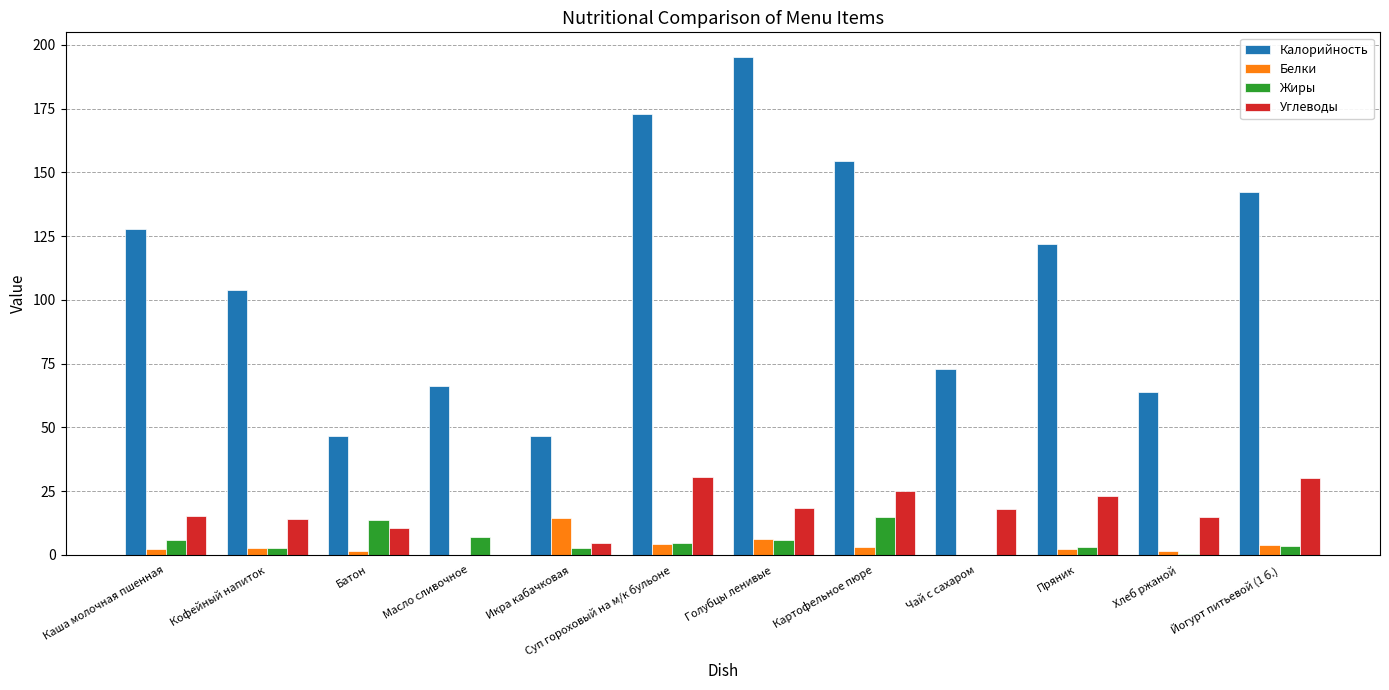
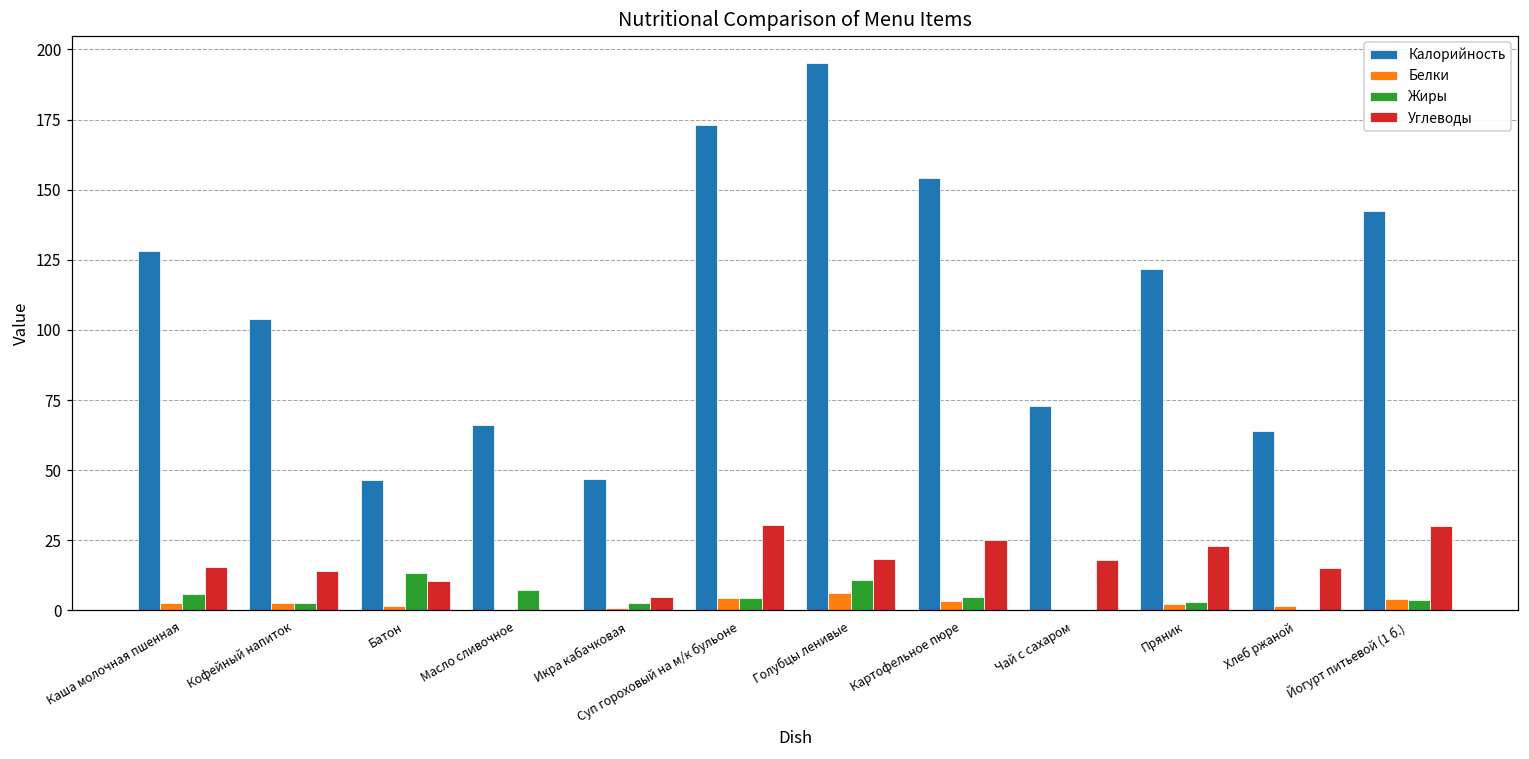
  {
    "Калорийность": {
      "Каша молочная пшенная": 128,
      "Кофейный напиток": 104,
      "Батон": 47,
      "Масло сливочное": 66,
      "Икра кабачковая": 47,
      "Суп гороховый на м/к бульоне": 173,
      "Голубцы ленивые": 195,
      "Картофельное пюре": 154,
      "Чай с сахаром": 73,
      "Пряник": 122,
      "Хлеб ржаной": 64,
      "Йогурт питьевой (1 б.)": 143
    },
    "Белки": {
      "Каша молочная пшенная": 3,
      "Кофейный напиток": 3,
      "Батон": 2,
-     "Икра кабачковая": 15,
+     "Икра кабачковая": 1,
      "Суп гороховый на м/к бульоне": 4,
      "Голубцы ленивые": 6,
      "Картофельное пюре": 3,
      "Пряник": 2,
      "Хлеб ржаной": 1,
      "Йогурт питьевой (1 б.)": 4
    },
    "Жиры": {
      "Каша молочная пшенная": 6,
      "Кофейный напиток": 3,
      "Батон": 14,
      "Масло сливочное": 7,
      "Икра кабачковая": 3,
      "Суп гороховый на м/к бульоне": 5,
-     "Голубцы ленивые": 6,
-     "Картофельное пюре": 15,
+     "Голубцы ленивые": 11,
+     "Картофельное пюре": 5,
      "Пряник": 3,
      "Йогурт питьевой (1 б.)": 4
    },
    "Углеводы": {
      "Каша молочная пшенная": 15,
      "Кофейный напиток": 14,
      "Батон": 10,
      "Икра кабачковая": 5,
      "Суп гороховый на м/к бульоне": 31,
      "Голубцы ленивые": 18,
      "Картофельное пюре": 25,
      "Чай с сахаром": 18,
      "Пряник": 23,
      "Хлеб ржаной": 15,
      "Йогурт питьевой (1 б.)": 30
    }
  }
